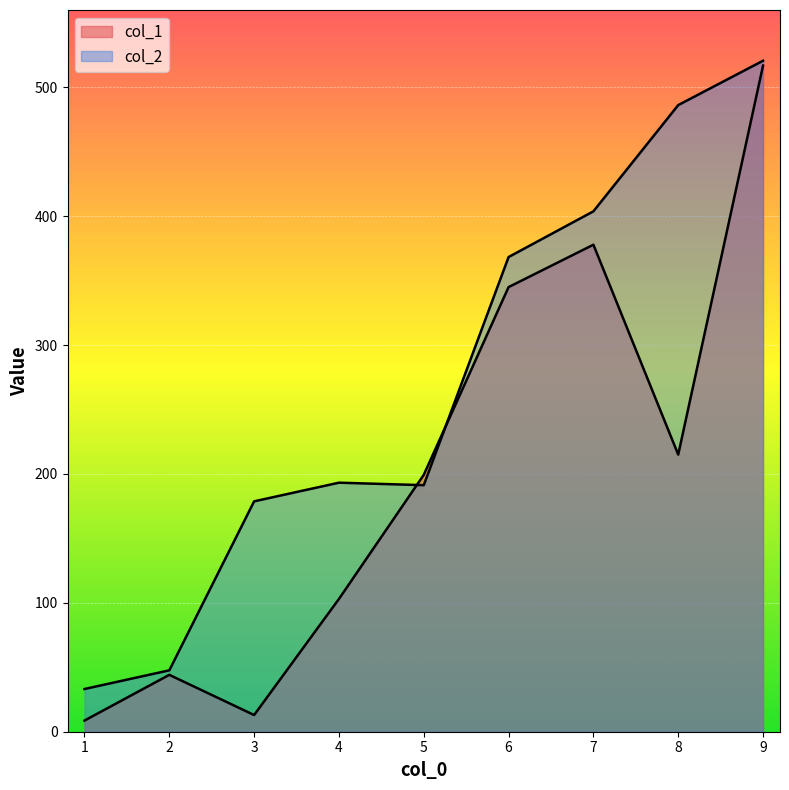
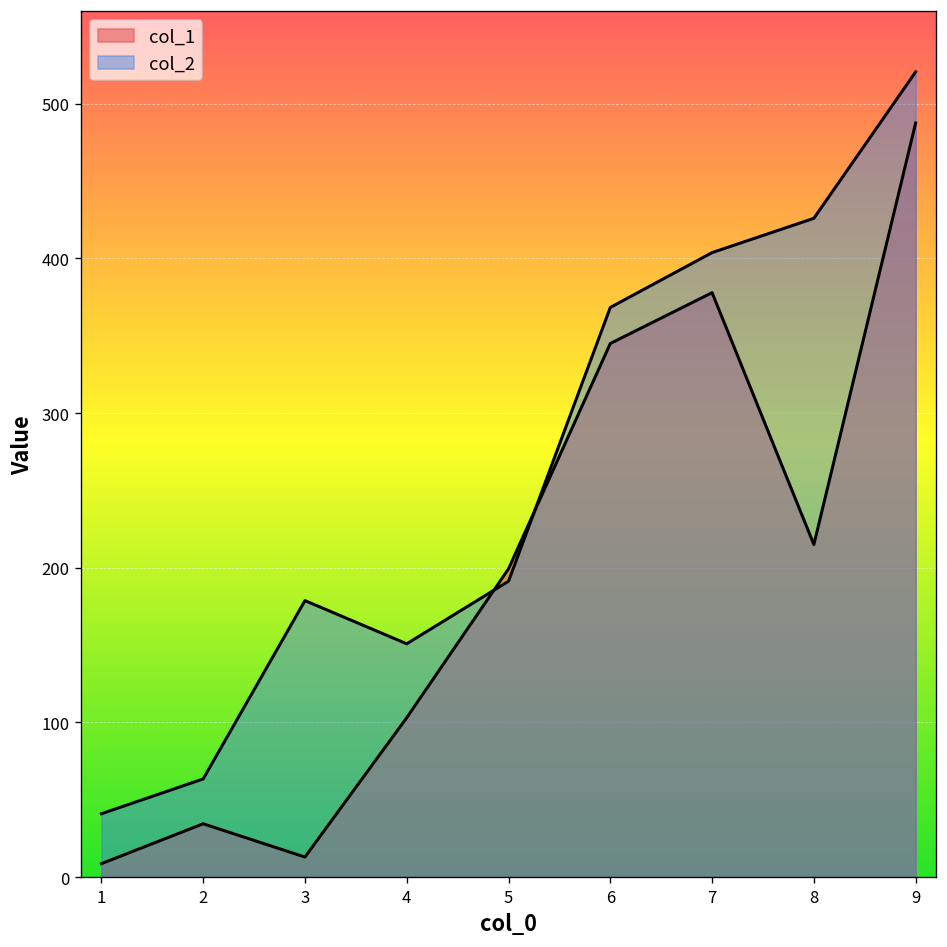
  {
    "col_1": {
      "1": 9,
-     "2": 44,
+     "2": 34,
      "3": 13,
      "4": 103,
      "5": 199,
      "6": 345,
      "7": 378,
      "8": 215,
-     "9": 517
+     "9": 488
    },
    "col_2": {
-     "1": 33,
-     "2": 48,
+     "1": 41,
+     "2": 63,
      "3": 179,
-     "4": 193,
+     "4": 151,
      "5": 191,
      "6": 368,
      "7": 404,
-     "8": 486,
+     "8": 426,
      "9": 521
    }
  }
